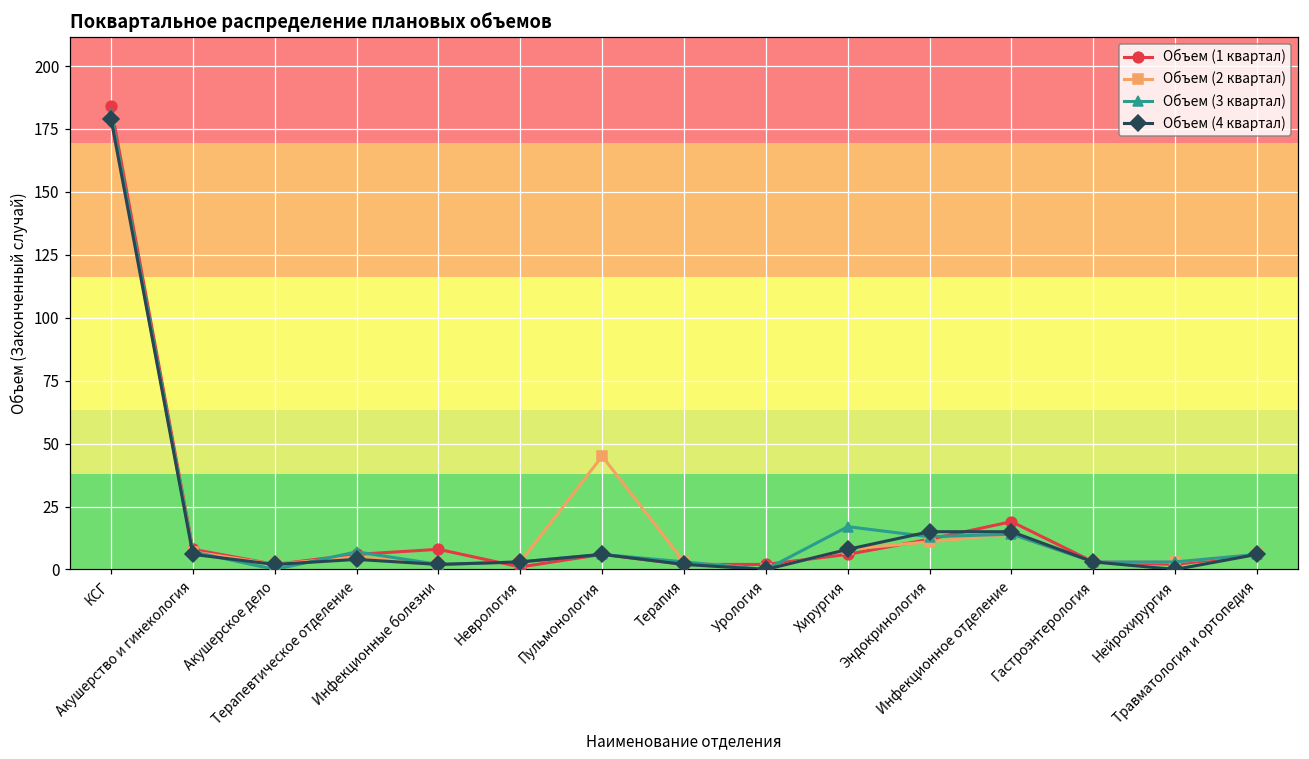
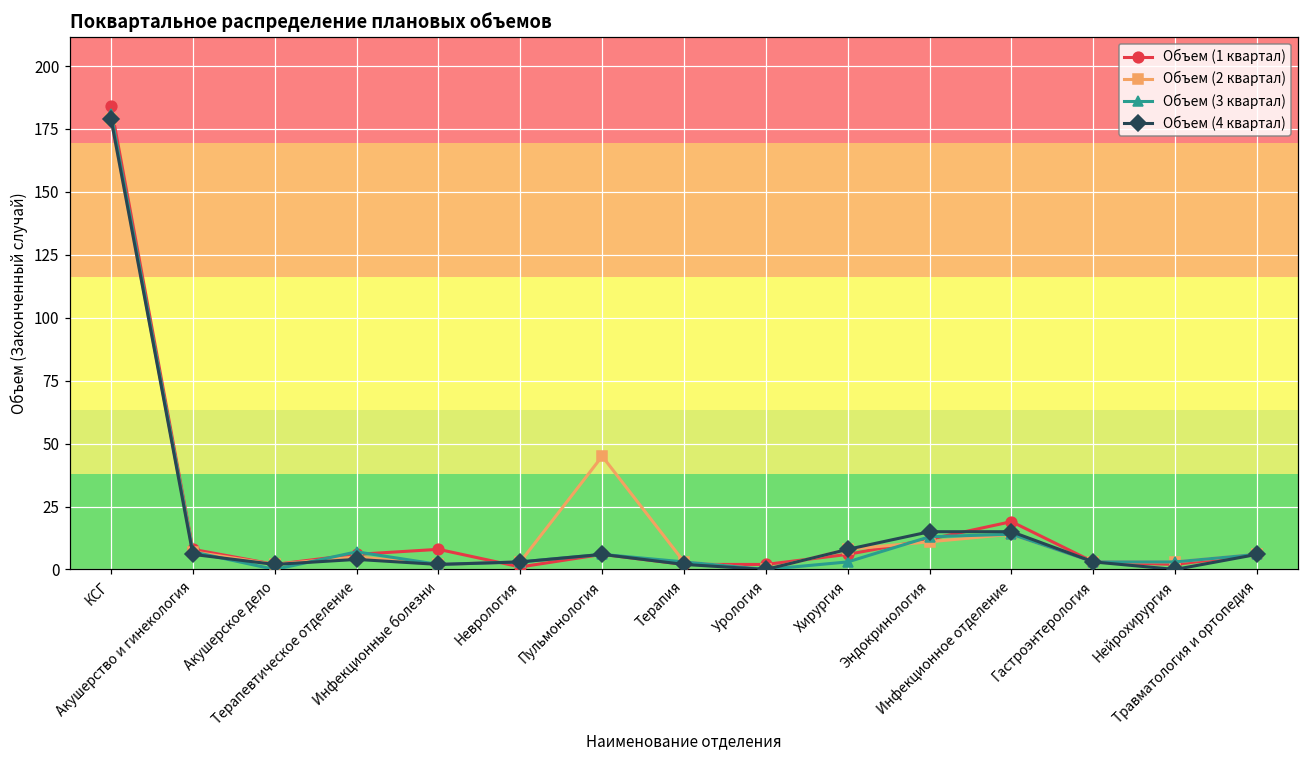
  {
    "Объем (1 квартал)": {
      "КСГ": 184,
      "Инфекционные болезни": 8,
      "Неврология": 1,
      "Урология": 2,
      "Хирургия": 6,
      "Инфекционное отделение": 19
    },
    "Объем (2 квартал)": {
      "Пульмонология": 45
    },
    "Объем (3 квартал)": {
      "КСГ": 181,
      "Акушерское дело": 0,
-     "Хирургия": 17
+     "Хирургия": 3
    },
    "Объем (4 квартал)": {
      "Эндокринология": 15,
      "Нейрохирургия": 0
    }
  }
